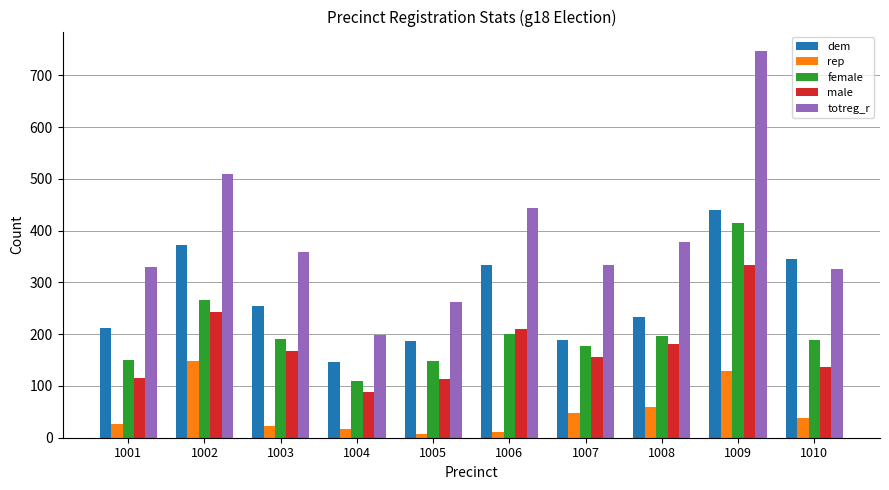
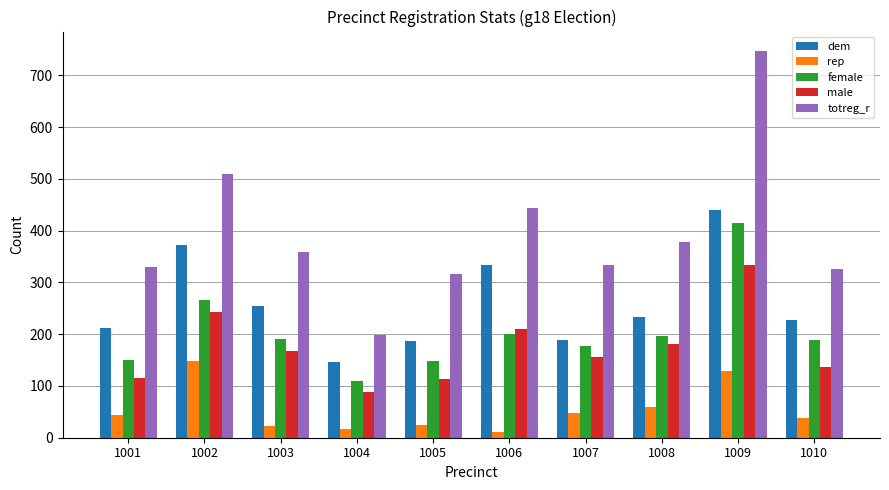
  {
    "dem": {
      "1001": 210,
      "1002": 370,
      "1003": 260,
      "1004": 150,
      "1005": 190,
      "1006": 330,
      "1007": 190,
      "1008": 230,
      "1009": 440,
-     "1010": 350
+     "1010": 230
    },
    "rep": {
-     "1001": 30,
+     "1001": 40,
      "1002": 150,
      "1003": 20,
      "1004": 20,
-     "1005": 10,
+     "1005": 30,
      "1006": 10,
      "1007": 50,
      "1008": 60,
      "1009": 130,
      "1010": 40
    },
    "female": {
      "1001": 150,
      "1002": 270,
      "1003": 190,
      "1004": 110,
      "1005": 150,
      "1006": 200,
      "1007": 180,
      "1008": 200,
      "1009": 410,
      "1010": 190
    },
    "male": {
      "1001": 120,
      "1002": 240,
      "1003": 170,
      "1004": 90,
      "1005": 110,
      "1006": 210,
      "1007": 160,
      "1008": 180,
      "1009": 330,
      "1010": 140
    },
    "totreg_r": {
      "1001": 330,
      "1002": 510,
      "1003": 360,
      "1004": 200,
-     "1005": 260,
+     "1005": 320,
      "1006": 440,
      "1007": 330,
      "1008": 380,
      "1009": 750,
      "1010": 330
    }
  }
